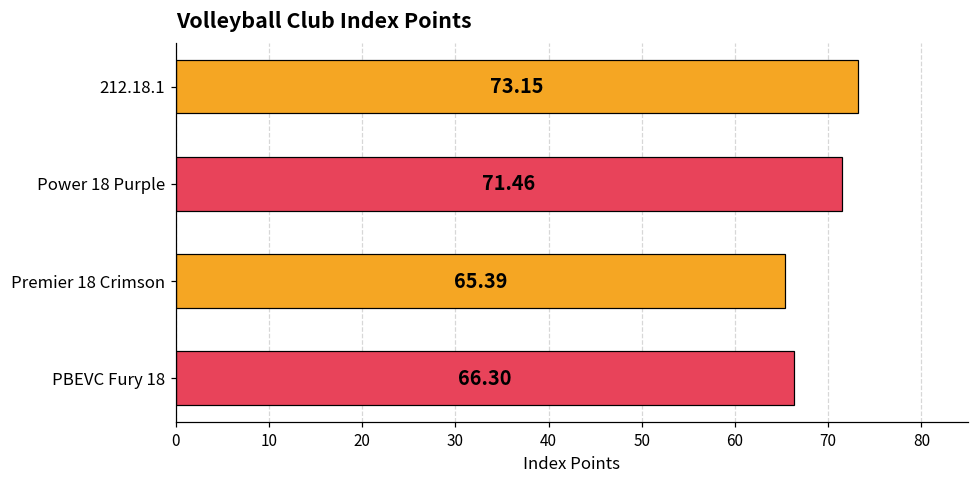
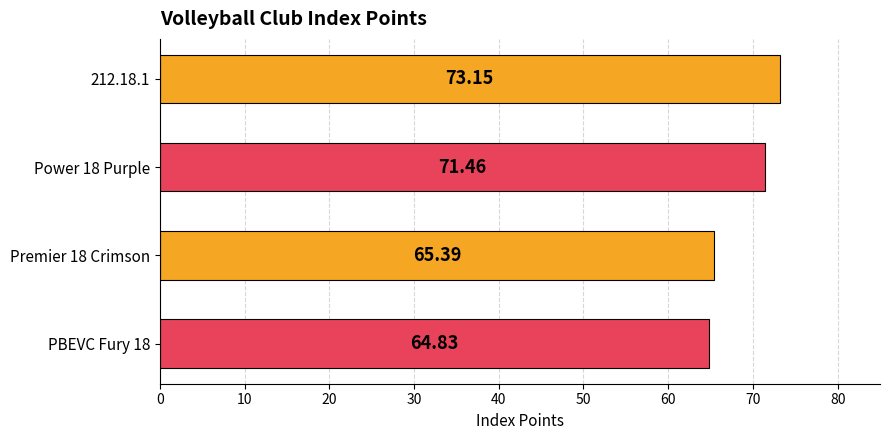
  {
    "212.18.1": 73.15,
    "Power 18 Purple": 71.46,
    "Premier 18 Crimson": 65.39,
-   "PBEVC Fury 18": 66.30
+   "PBEVC Fury 18": 64.83
  }
